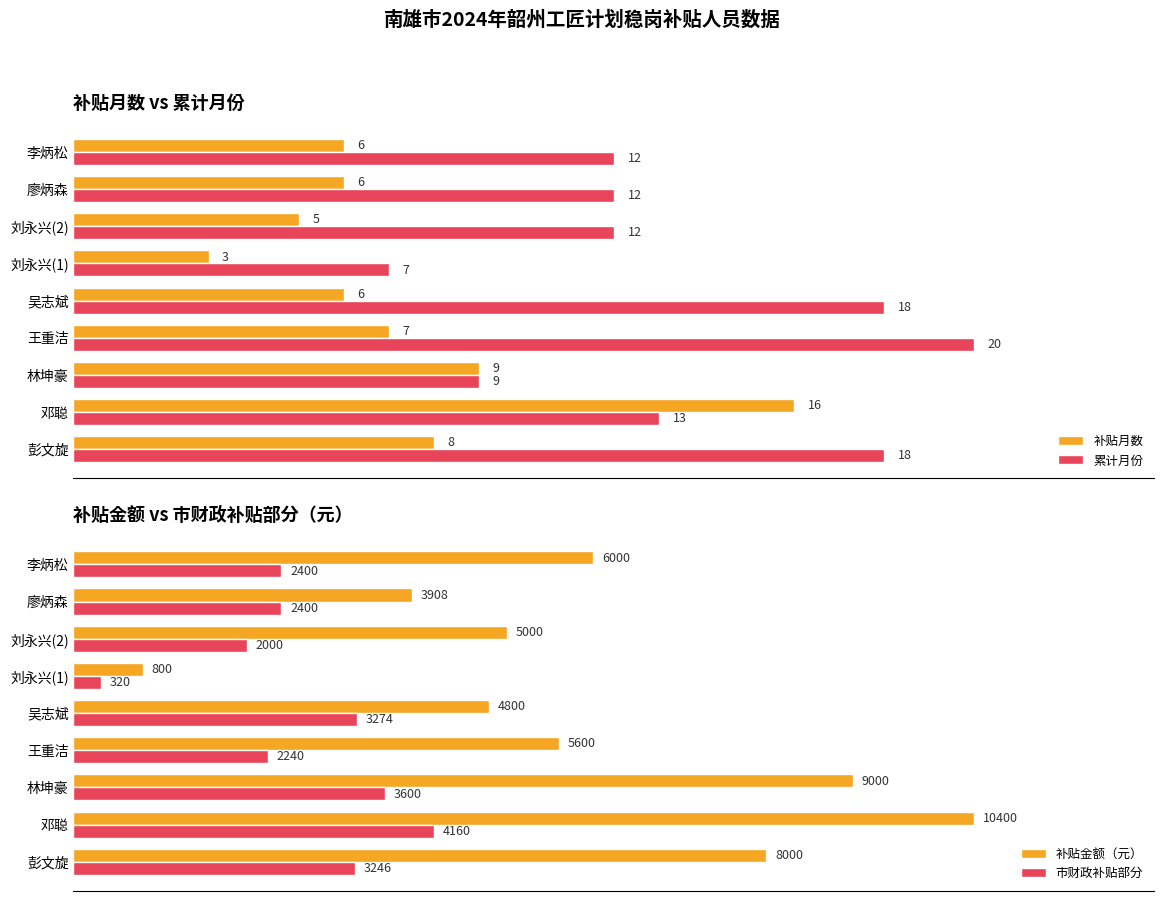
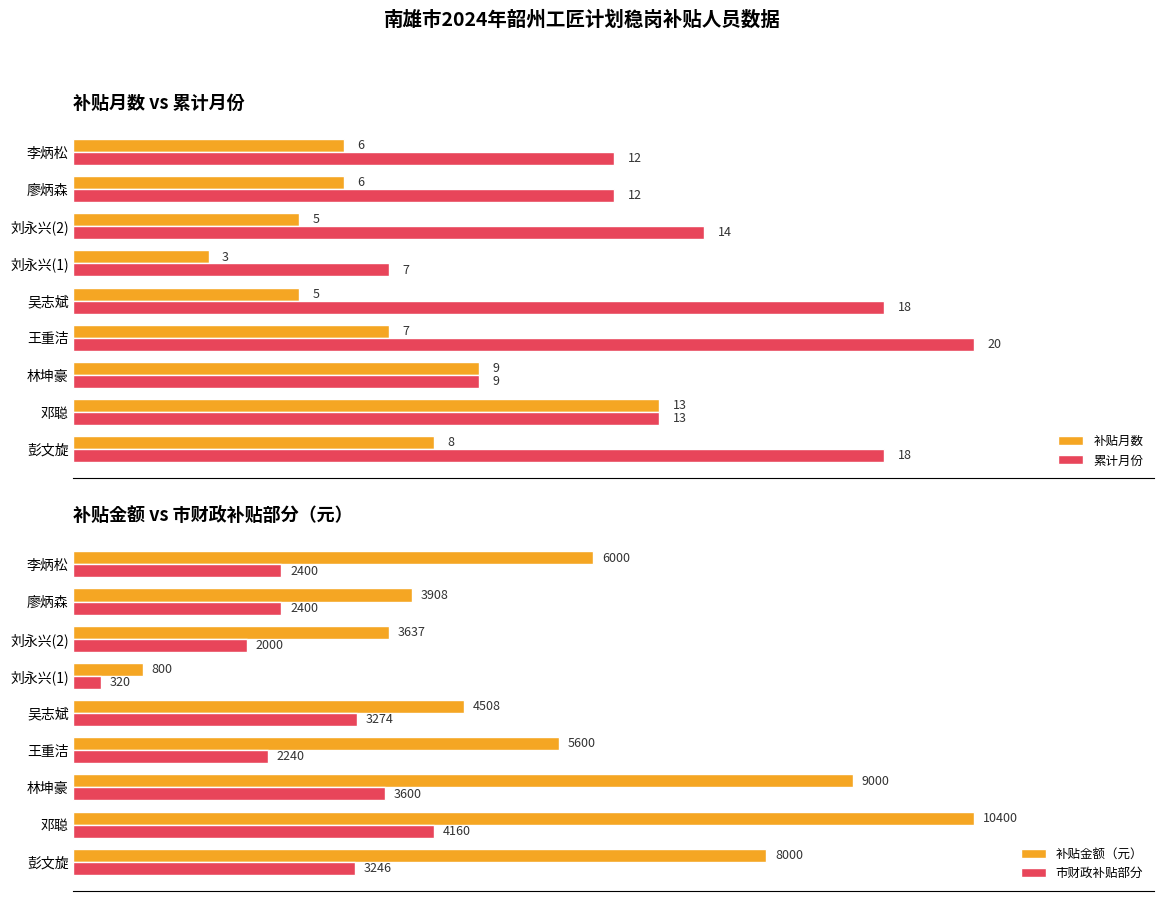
  {
    "补贴月数 vs 累计月份": {
      "补贴月数": {
        "李炳松": 6,
        "廖炳森": 6,
        "刘永兴(2)": 5,
        "刘永兴(1)": 3,
-       "吴志斌": 6,
+       "吴志斌": 5,
        "王重洁": 7,
        "林坤豪": 9,
-       "邓聪": 16,
+       "邓聪": 13,
        "彭文旋": 8
      },
      "累计月份": {
        "李炳松": 12,
        "廖炳森": 12,
-       "刘永兴(2)": 12,
+       "刘永兴(2)": 14,
        "刘永兴(1)": 7,
        "吴志斌": 18,
        "王重洁": 20,
        "林坤豪": 9,
        "邓聪": 13,
        "彭文旋": 18
      }
    },
    "补贴金额 vs 市财政补贴部分（元）": {
      "补贴金额（元）": {
        "李炳松": 6000,
        "廖炳森": 3908,
-       "刘永兴(2)": 5000,
+       "刘永兴(2)": 3637,
        "刘永兴(1)": 800,
-       "吴志斌": 4800,
+       "吴志斌": 4508,
        "王重洁": 5600,
        "林坤豪": 9000,
        "邓聪": 10400,
        "彭文旋": 8000
      },
      "市财政补贴部分": {
        "李炳松": 2400,
        "廖炳森": 2400,
        "刘永兴(2)": 2000,
        "刘永兴(1)": 320,
        "吴志斌": 3274,
        "王重洁": 2240,
        "林坤豪": 3600,
        "邓聪": 4160,
        "彭文旋": 3246
      }
    }
  }
